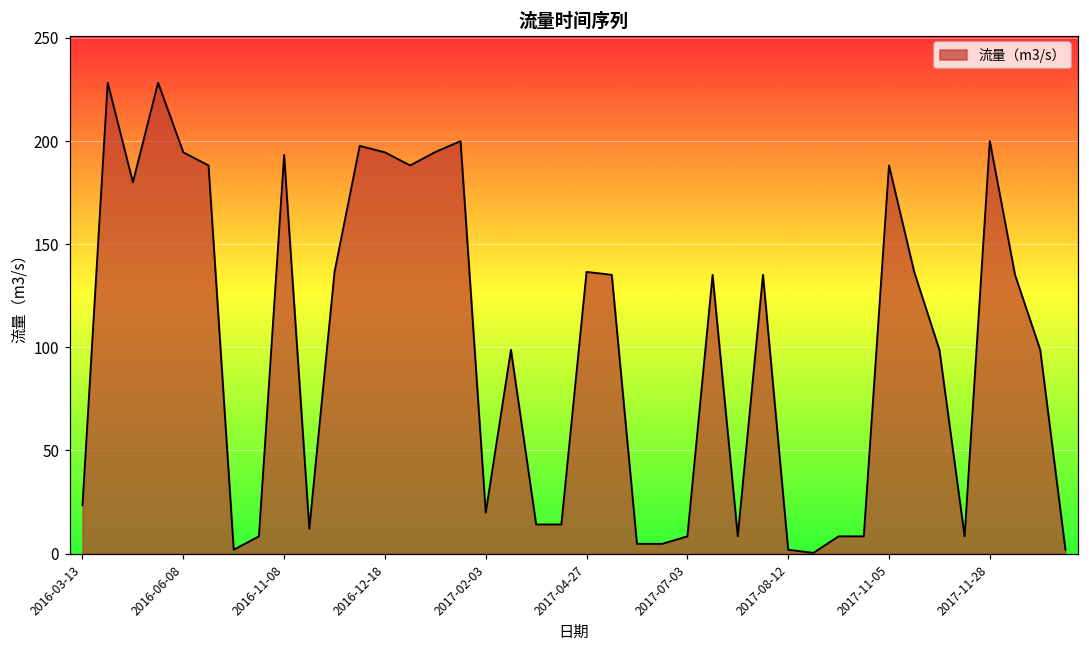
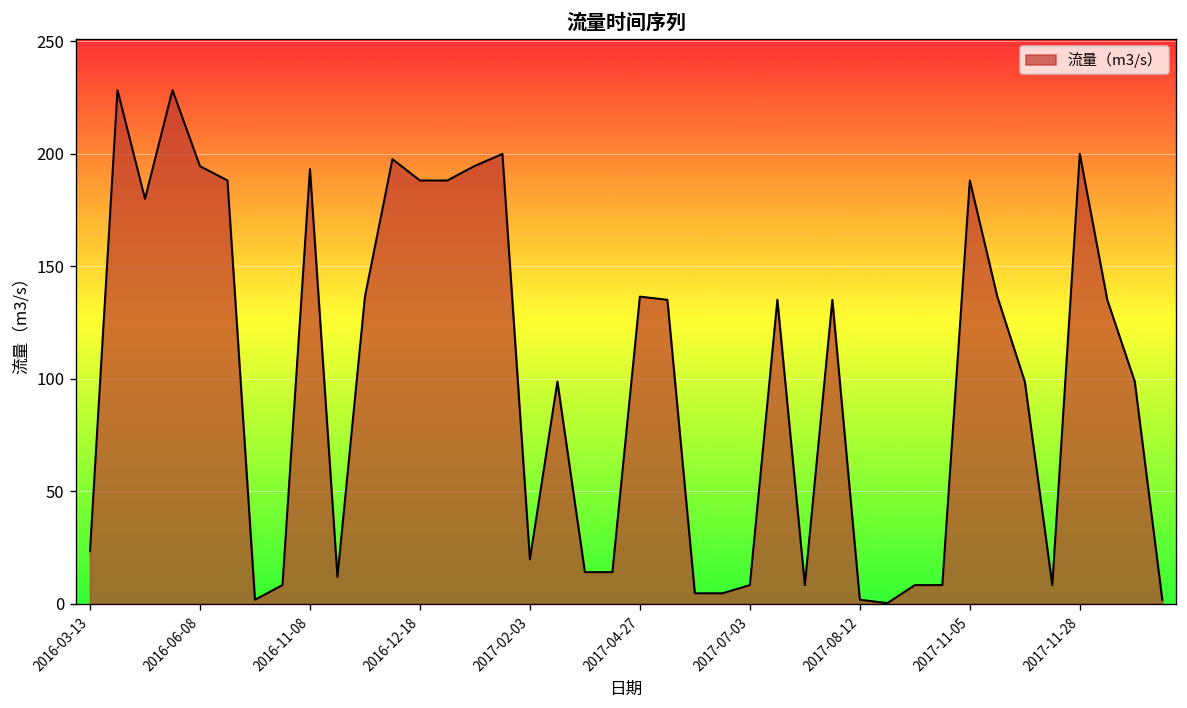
  {
    "2016-03-13": 23,
    "2016-06-08": 195,
    "2016-11-08": 193,
-   "2016-12-18": 195,
+   "2016-12-18": 188,
    "2017-02-03": 20,
    "2017-04-27": 137,
    "2017-07-03": 8,
    "2017-08-12": 2,
    "2017-11-05": 188,
    "2017-11-28": 200
  }
